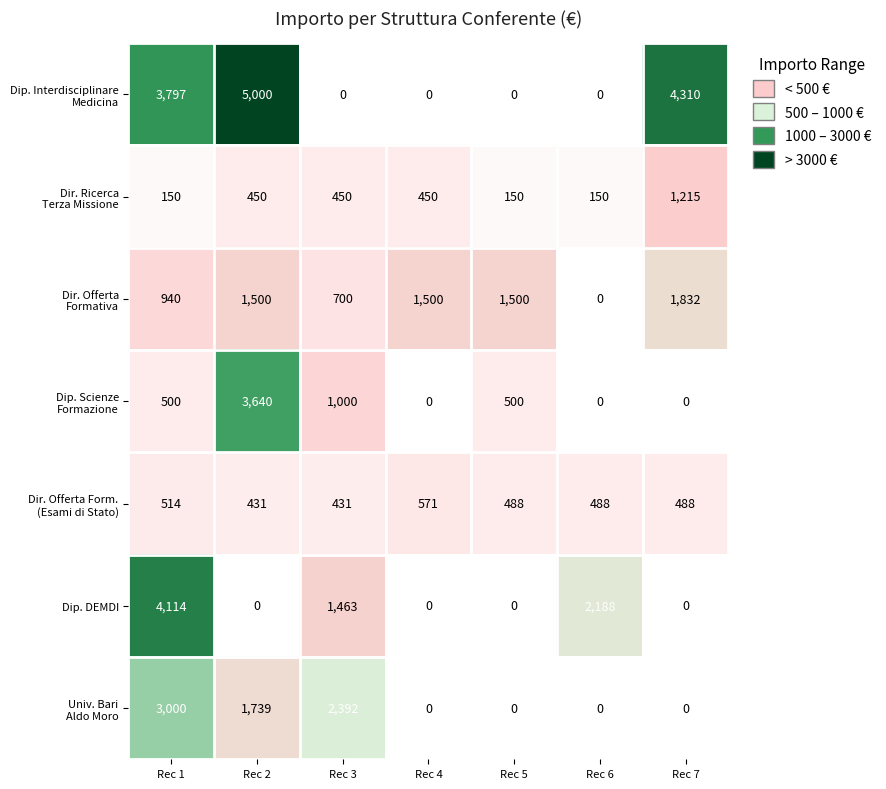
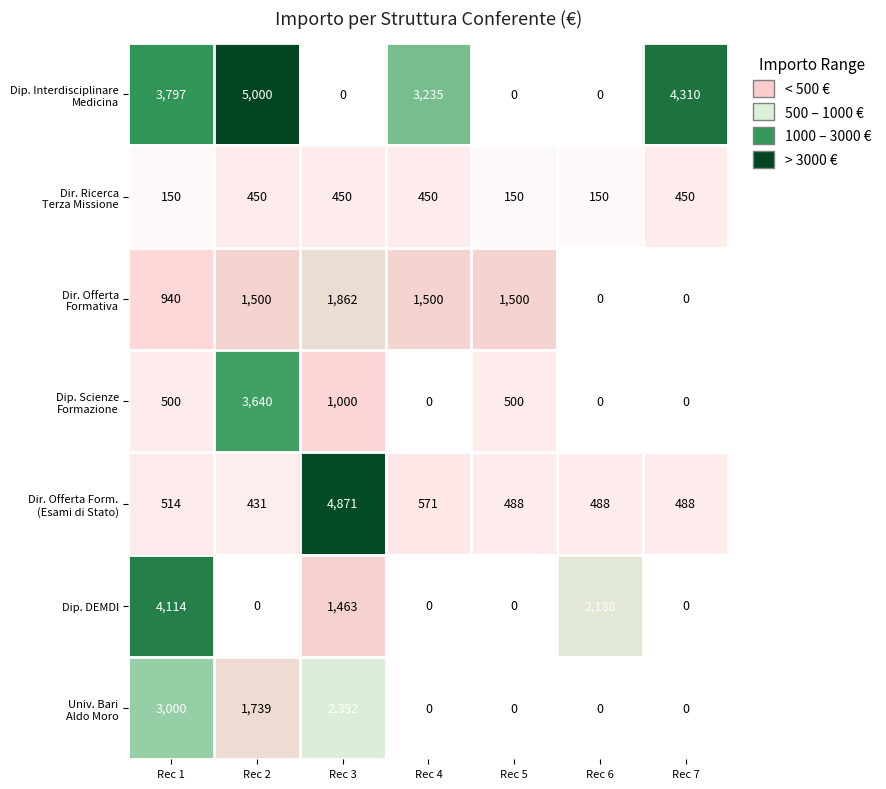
  {
    "Dip. Interdisciplinare Medicina": {
      "Rec 1": "3,797",
      "Rec 2": "5,000",
      "Rec 3": "0",
-     "Rec 4": "0",
+     "Rec 4": "3,235",
      "Rec 5": "0",
      "Rec 6": "0",
      "Rec 7": "4,310"
    },
    "Dir. Ricerca Terza Missione": {
      "Rec 1": "150",
      "Rec 2": "450",
      "Rec 3": "450",
      "Rec 4": "450",
      "Rec 5": "150",
      "Rec 6": "150",
-     "Rec 7": "1,215"
+     "Rec 7": "450"
    },
    "Dir. Offerta Formativa": {
      "Rec 1": "940",
      "Rec 2": "1,500",
-     "Rec 3": "700",
+     "Rec 3": "1,862",
      "Rec 4": "1,500",
      "Rec 5": "1,500",
      "Rec 6": "0",
-     "Rec 7": "1,832"
+     "Rec 7": "0"
    },
    "Dip. Scienze Formazione": {
      "Rec 1": "500",
      "Rec 2": "3,640",
      "Rec 3": "1,000",
      "Rec 4": "0",
      "Rec 5": "500",
      "Rec 6": "0",
      "Rec 7": "0"
    },
    "Dir. Offerta Form. (Esami di Stato)": {
      "Rec 1": "514",
      "Rec 2": "431",
-     "Rec 3": "431",
+     "Rec 3": "4,871",
      "Rec 4": "571",
      "Rec 5": "488",
      "Rec 6": "488",
      "Rec 7": "488"
    },
    "Dip. DEMDI": {
      "Rec 1": "4,114",
      "Rec 2": "0",
      "Rec 3": "1,463",
      "Rec 4": "0",
      "Rec 5": "0",
      "Rec 7": "0"
    },
    "Univ. Bari Aldo Moro": {
      "Rec 1": "3,000",
      "Rec 2": "1,739",
      "Rec 4": "0",
      "Rec 5": "0",
      "Rec 6": "0",
      "Rec 7": "0"
    }
  }
